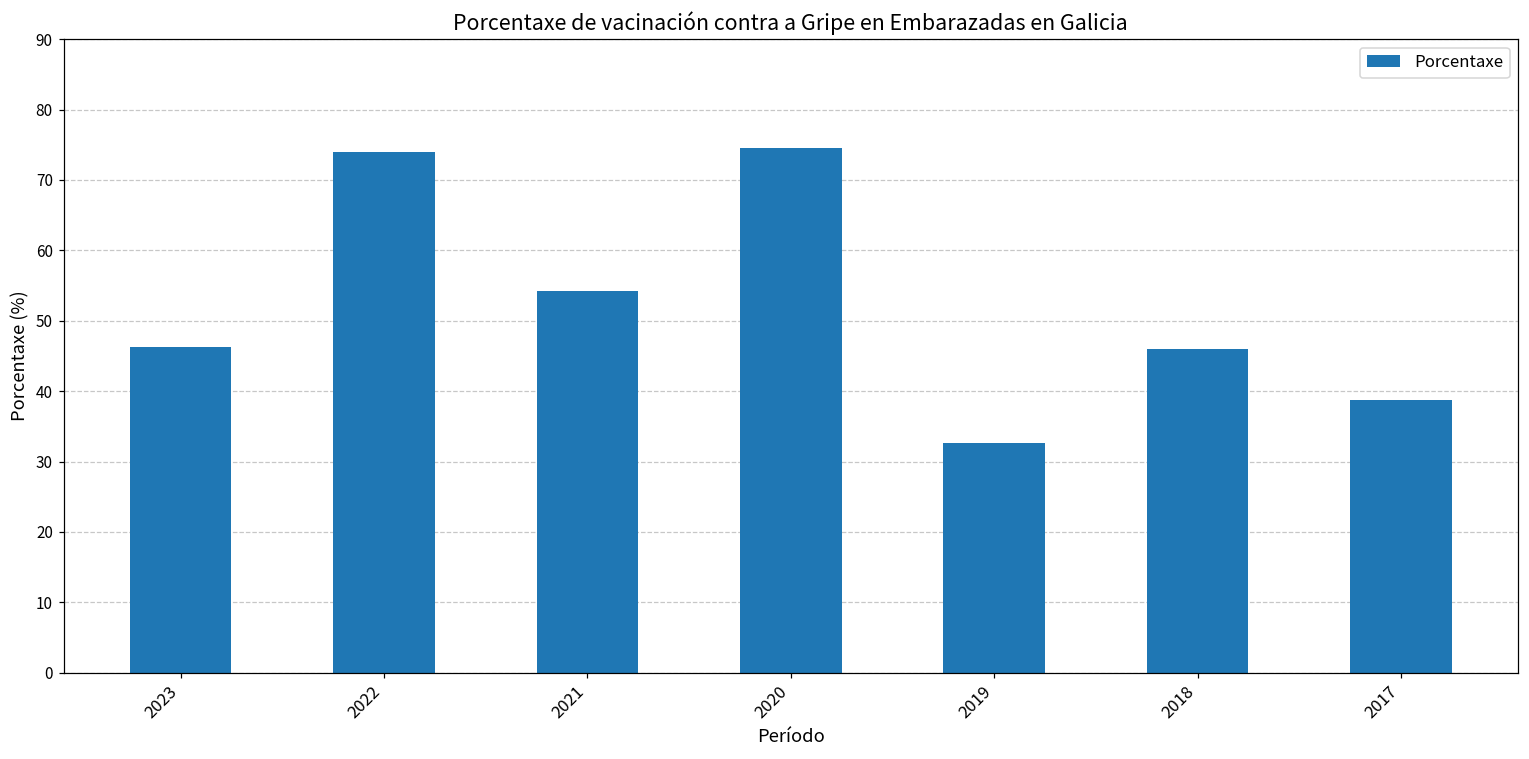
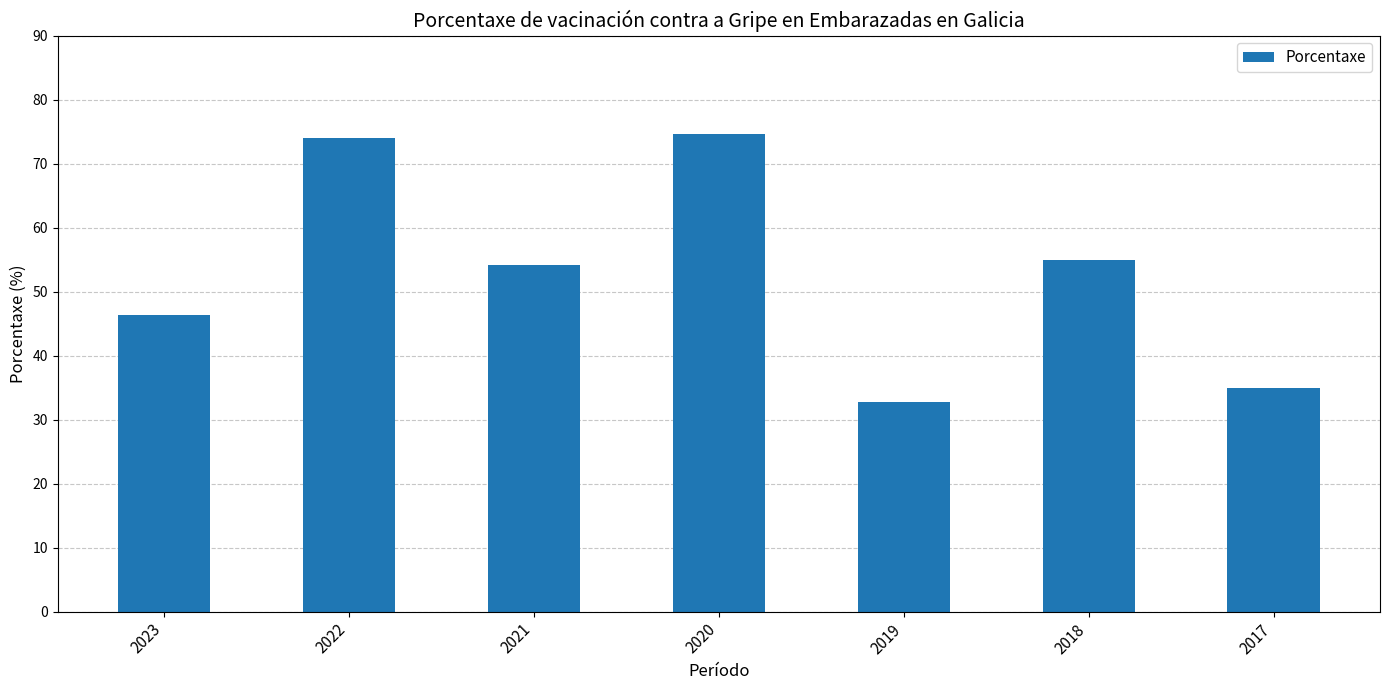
  {
    "2023": 46,
    "2022": 74,
    "2021": 54,
    "2020": 75,
    "2019": 33,
-   "2018": 46,
-   "2017": 39
+   "2018": 55,
+   "2017": 35
  }
